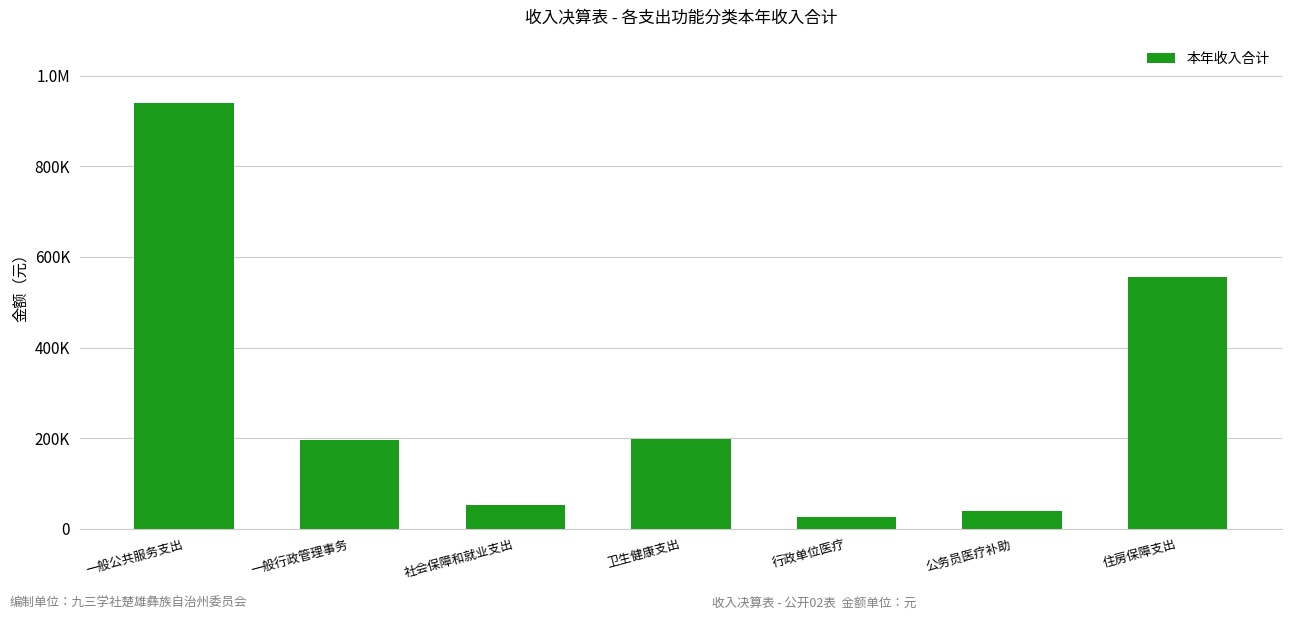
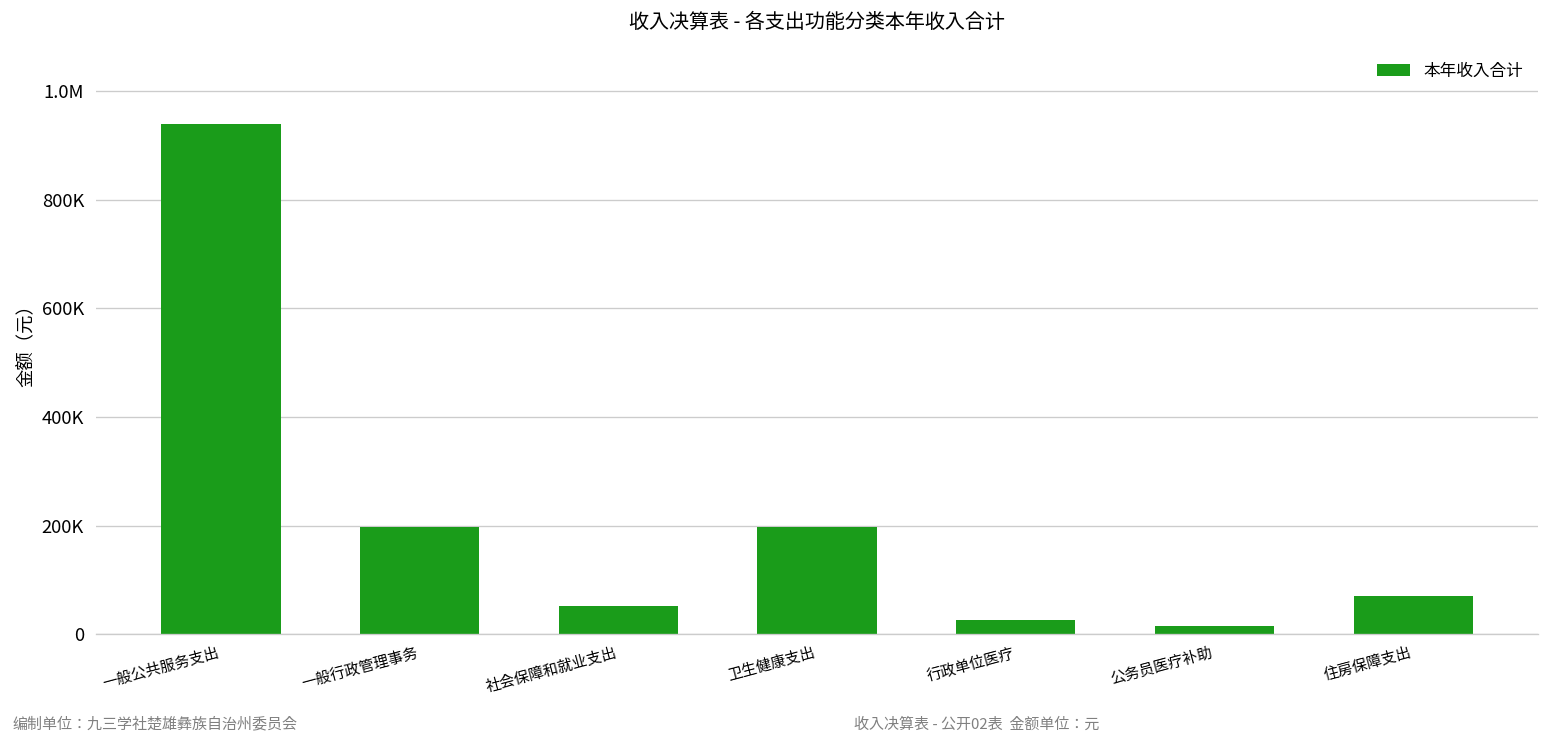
  {
    "一般公共服务支出": 940000,
    "一般行政管理事务": 200000,
    "社会保障和就业支出": 50000,
    "卫生健康支出": 200000,
    "行政单位医疗": 30000,
-   "公务员医疗补助": 40000,
-   "住房保障支出": 560000
+   "公务员医疗补助": 20000,
+   "住房保障支出": 70000
  }
